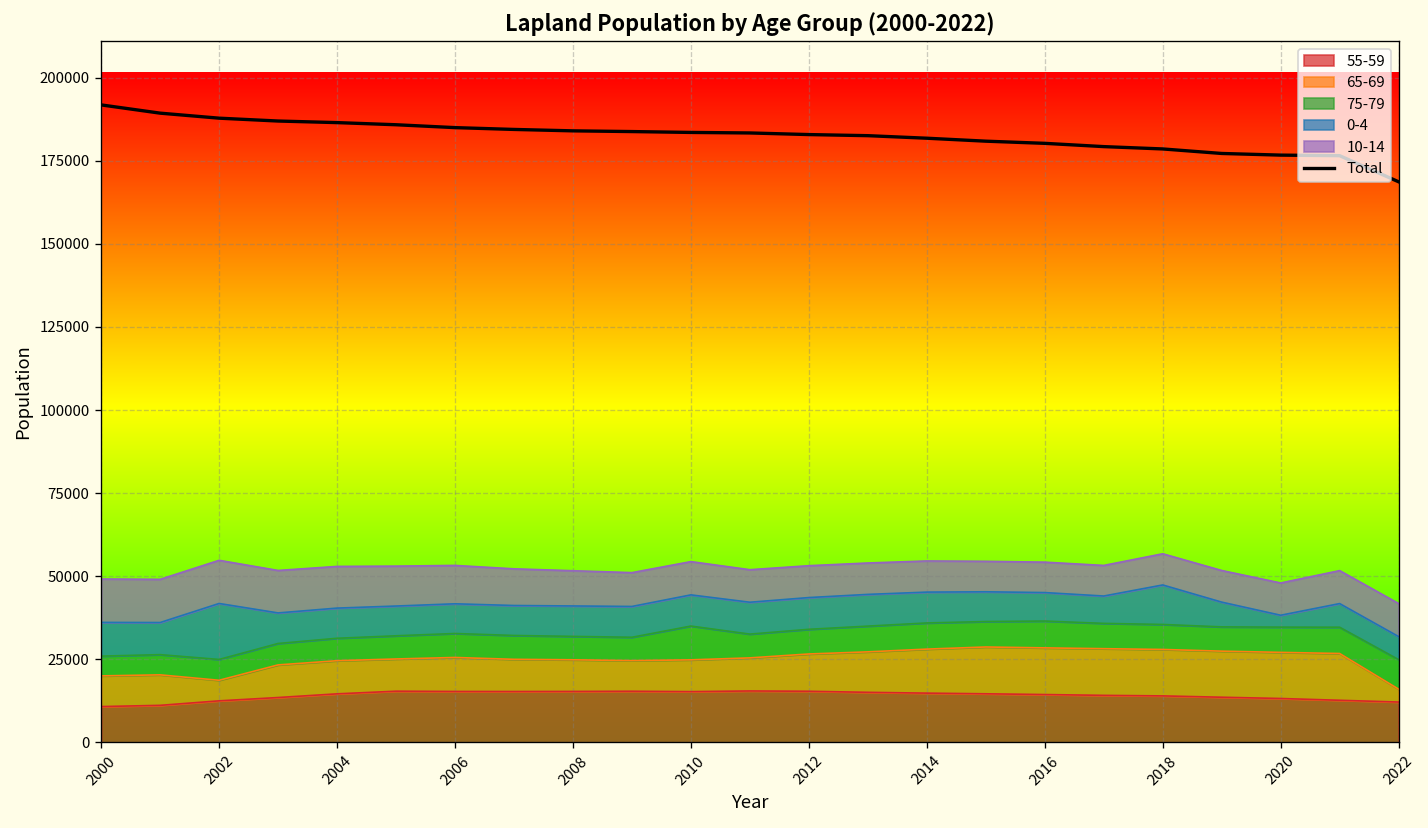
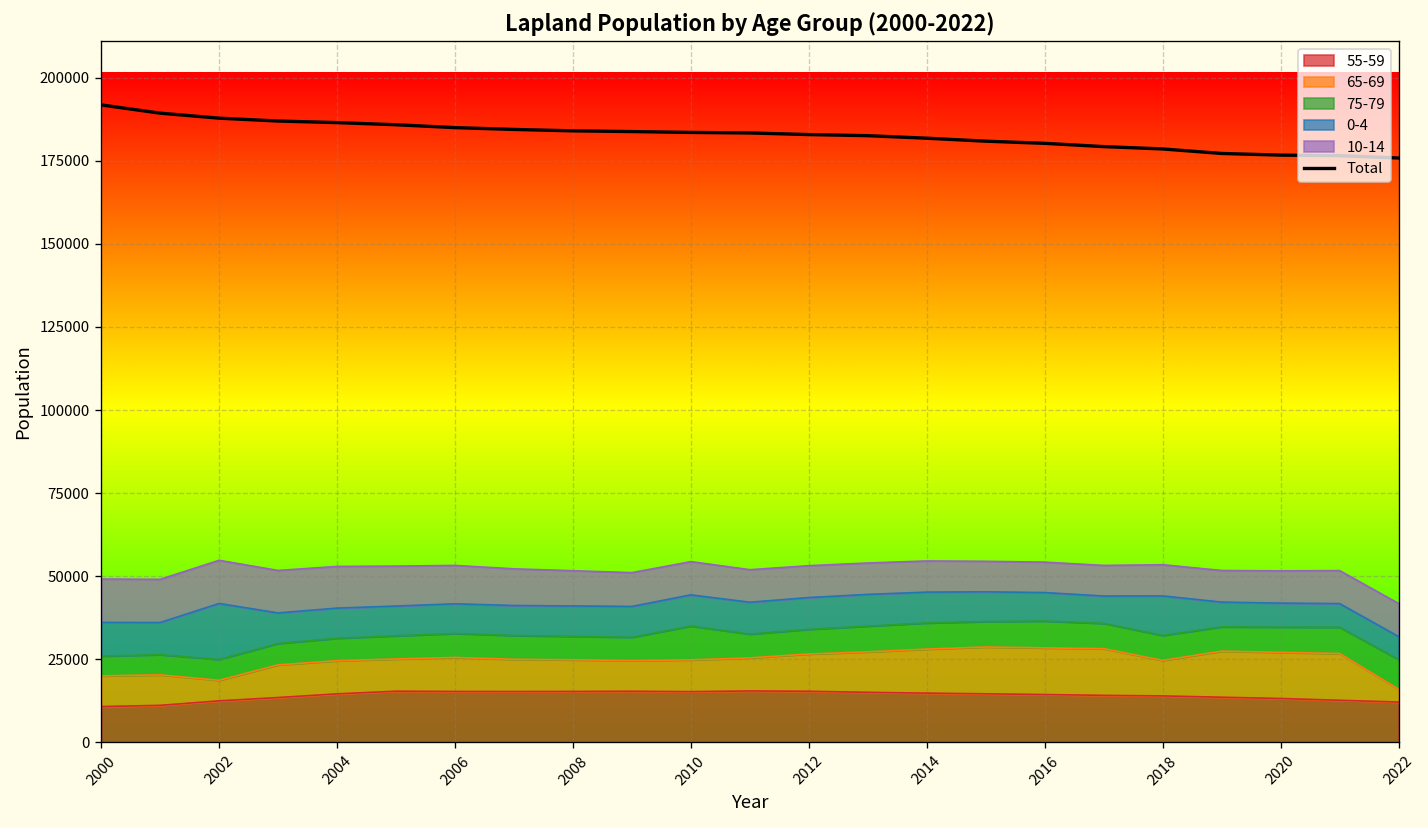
  {
    "55-59": {
      "2000": 11000,
      "2002": 13000,
      "2004": 15000,
      "2006": 15000,
      "2008": 15000,
      "2010": 15000,
      "2012": 15000,
      "2014": 15000,
      "2016": 14000,
      "2018": 14000,
      "2020": 13000,
      "2022": 12000
    },
    "65-69": {
-     "2018": 14000
+     "2018": 11000
    },
    "75-79": {
      "2018": 8000
    },
    "0-4": {
      "2018": 12000,
-     "2020": 4000
+     "2020": 7000
    },
    "10-14": {
      "2018": 9000,
      "2020": 10000
    },
    "Total": {
      "2000": 192000,
      "2002": 188000,
      "2004": 186000,
      "2006": 185000,
      "2008": 184000,
      "2010": 183000,
      "2012": 183000,
      "2014": 182000,
      "2016": 180000,
      "2018": 179000,
      "2020": 177000,
-     "2022": 169000
+     "2022": 176000
    }
  }
